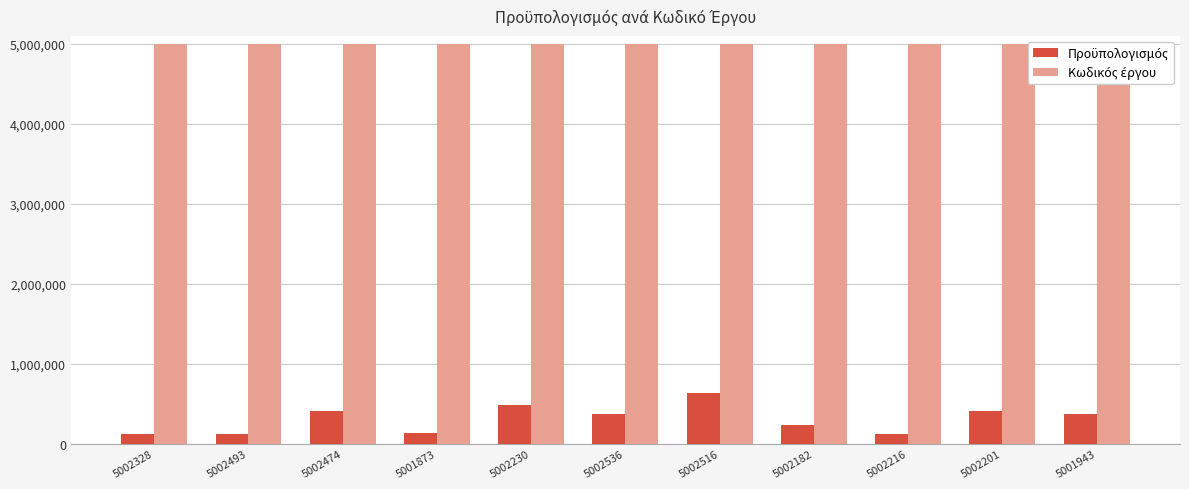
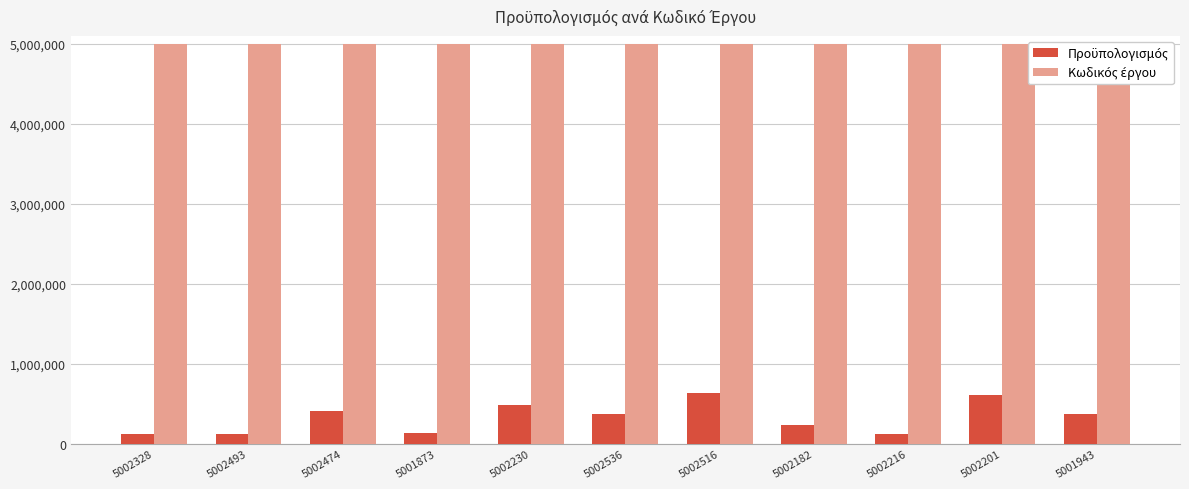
  {
    "Προϋπολογισμός": {
      "5002328": "100,000",
      "5002493": "100,000",
      "5002474": "400,000",
      "5001873": "100,000",
      "5002230": "500,000",
      "5002536": "400,000",
      "5002516": "600,000",
      "5002182": "200,000",
      "5002216": "100,000",
-     "5002201": "400,000",
+     "5002201": "600,000",
      "5001943": "400,000"
    },
    "Κωδικός έργου": {
      "5002328": "5,000,000",
      "5002493": "5,000,000",
      "5002474": "5,000,000",
      "5001873": "5,000,000",
      "5002230": "5,000,000",
      "5002536": "5,000,000",
      "5002516": "5,000,000",
      "5002182": "5,000,000",
      "5002216": "5,000,000",
      "5002201": "5,000,000"
    }
  }
